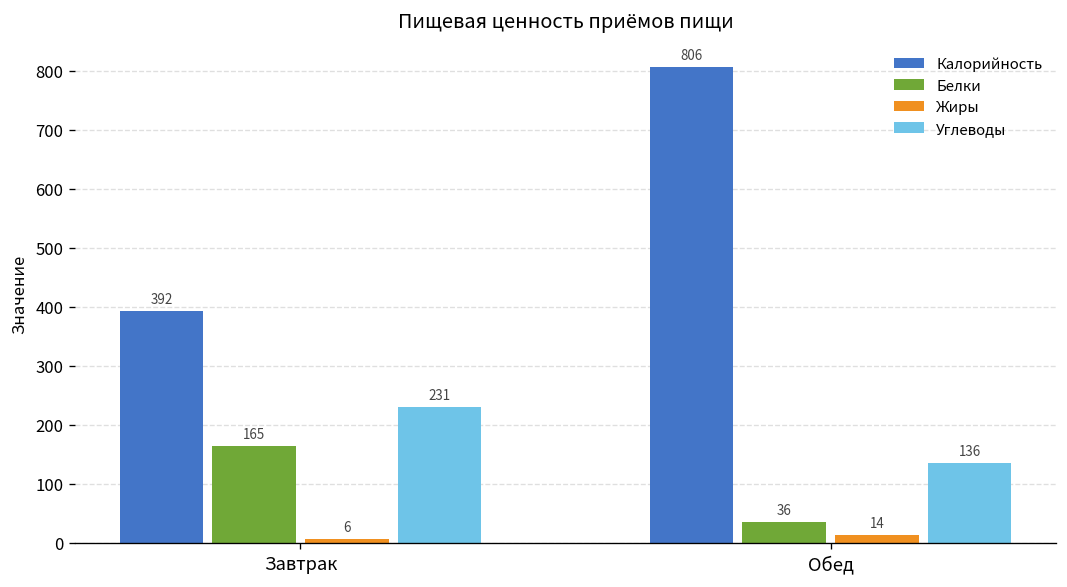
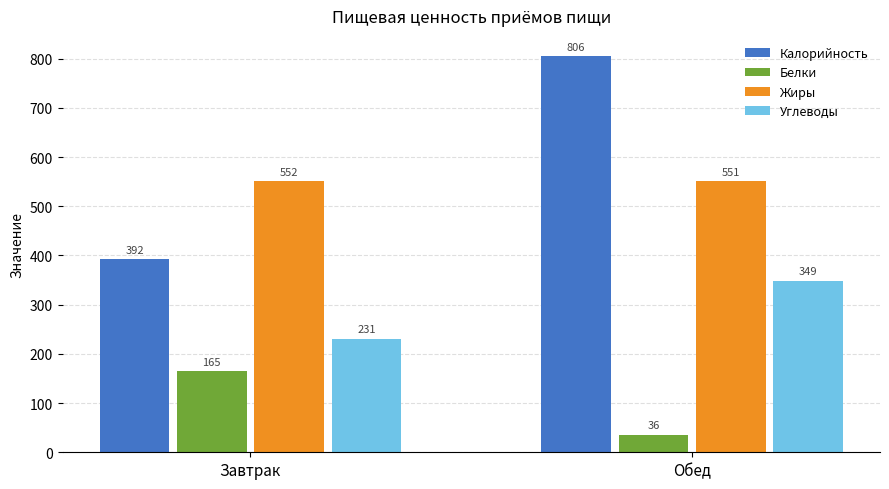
  {
    "Калорийность": {
      "Завтрак": 392,
      "Обед": 806
    },
    "Белки": {
      "Завтрак": 165,
      "Обед": 36
    },
    "Жиры": {
-     "Завтрак": 6,
-     "Обед": 14
+     "Завтрак": 552,
+     "Обед": 551
    },
    "Углеводы": {
      "Завтрак": 231,
-     "Обед": 136
+     "Обед": 349
    }
  }
